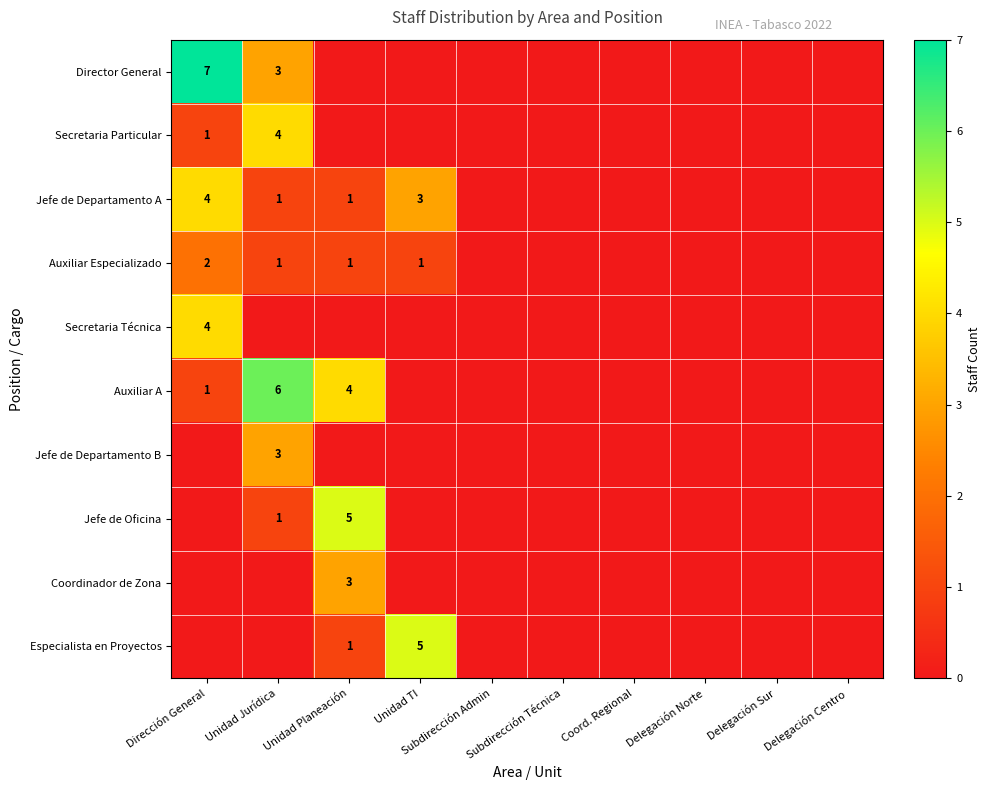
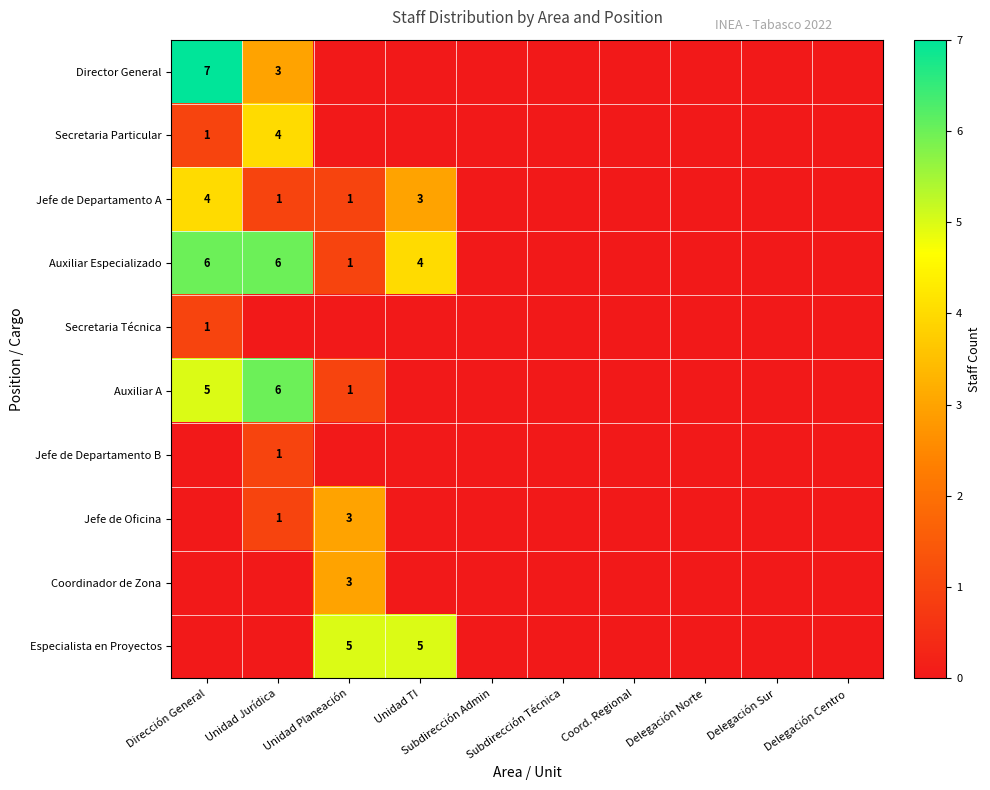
  {
    "Director General": {
      "Dirección General": 7,
      "Unidad Jurídica": 3
    },
    "Secretaria Particular": {
      "Dirección General": 1,
      "Unidad Jurídica": 4
    },
    "Jefe de Departamento A": {
      "Dirección General": 4,
      "Unidad Jurídica": 1,
      "Unidad Planeación": 1,
      "Unidad TI": 3
    },
    "Auxiliar Especializado": {
-     "Dirección General": 2,
-     "Unidad Jurídica": 1,
+     "Dirección General": 6,
+     "Unidad Jurídica": 6,
      "Unidad Planeación": 1,
-     "Unidad TI": 1
+     "Unidad TI": 4
    },
    "Secretaria Técnica": {
-     "Dirección General": 4
+     "Dirección General": 1
    },
    "Auxiliar A": {
-     "Dirección General": 1,
+     "Dirección General": 5,
      "Unidad Jurídica": 6,
-     "Unidad Planeación": 4
+     "Unidad Planeación": 1
    },
    "Jefe de Departamento B": {
-     "Unidad Jurídica": 3
+     "Unidad Jurídica": 1
    },
    "Jefe de Oficina": {
      "Unidad Jurídica": 1,
-     "Unidad Planeación": 5
+     "Unidad Planeación": 3
    },
    "Coordinador de Zona": {
      "Unidad Planeación": 3
    },
    "Especialista en Proyectos": {
-     "Unidad Planeación": 1,
+     "Unidad Planeación": 5,
      "Unidad TI": 5
    }
  }
